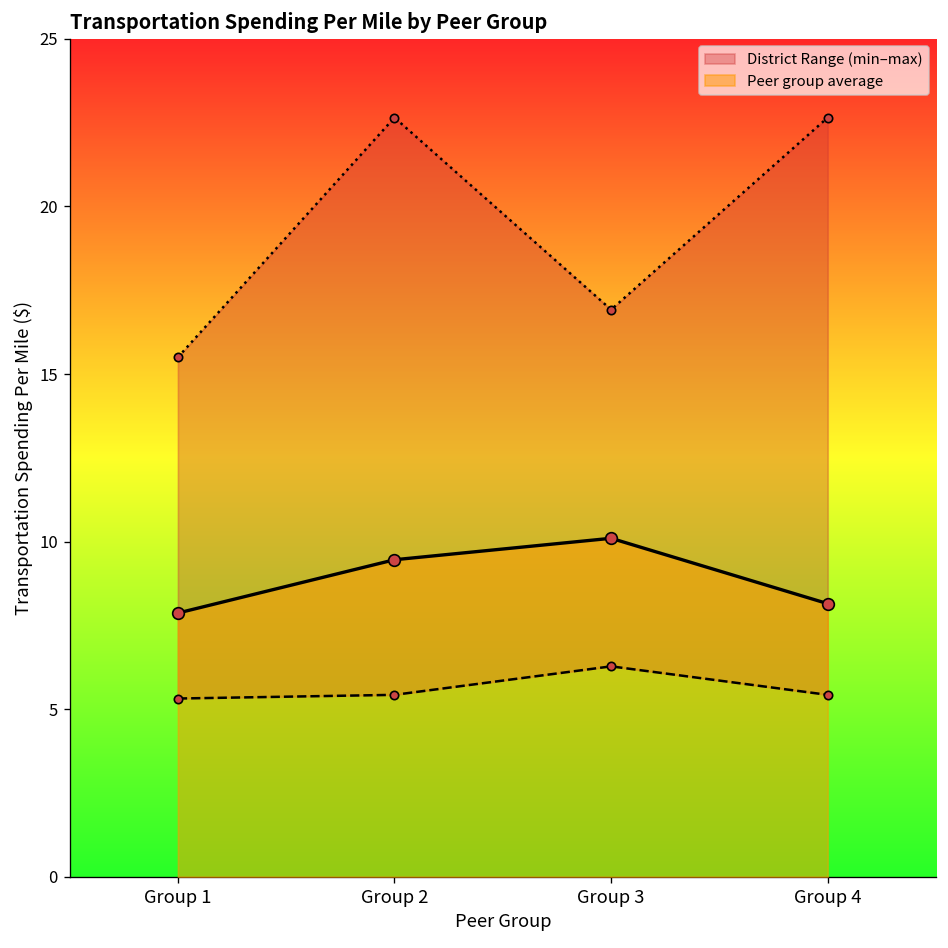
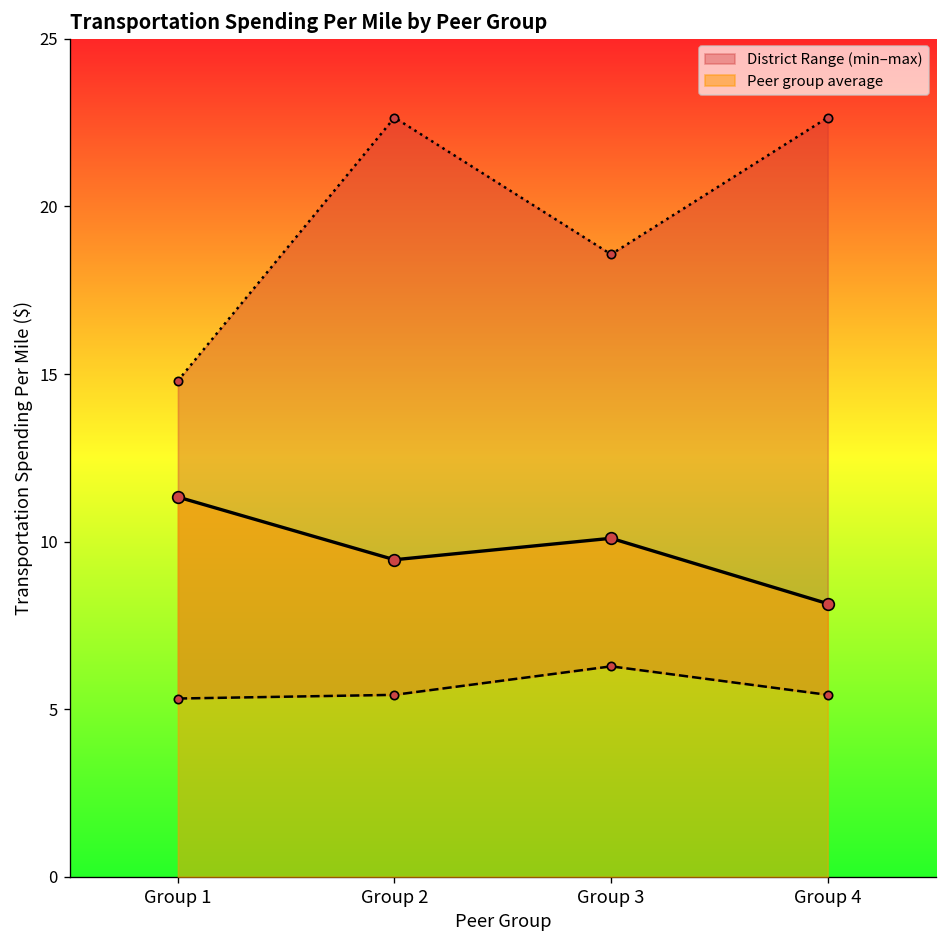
  {
    "Peer group average": {
-     "Group 1": 7.9,
+     "Group 1": 11.3,
      "Group 2": 9.5,
      "Group 3": 10.1,
      "Group 4": 8.2
    },
    "District Range (min–max)": {
-     "Group 1": 15.5,
+     "Group 1": 14.8,
      "Group 2": 22.7,
-     "Group 3": 16.9,
+     "Group 3": 18.6,
      "Group 4": 22.7
    }
  }
